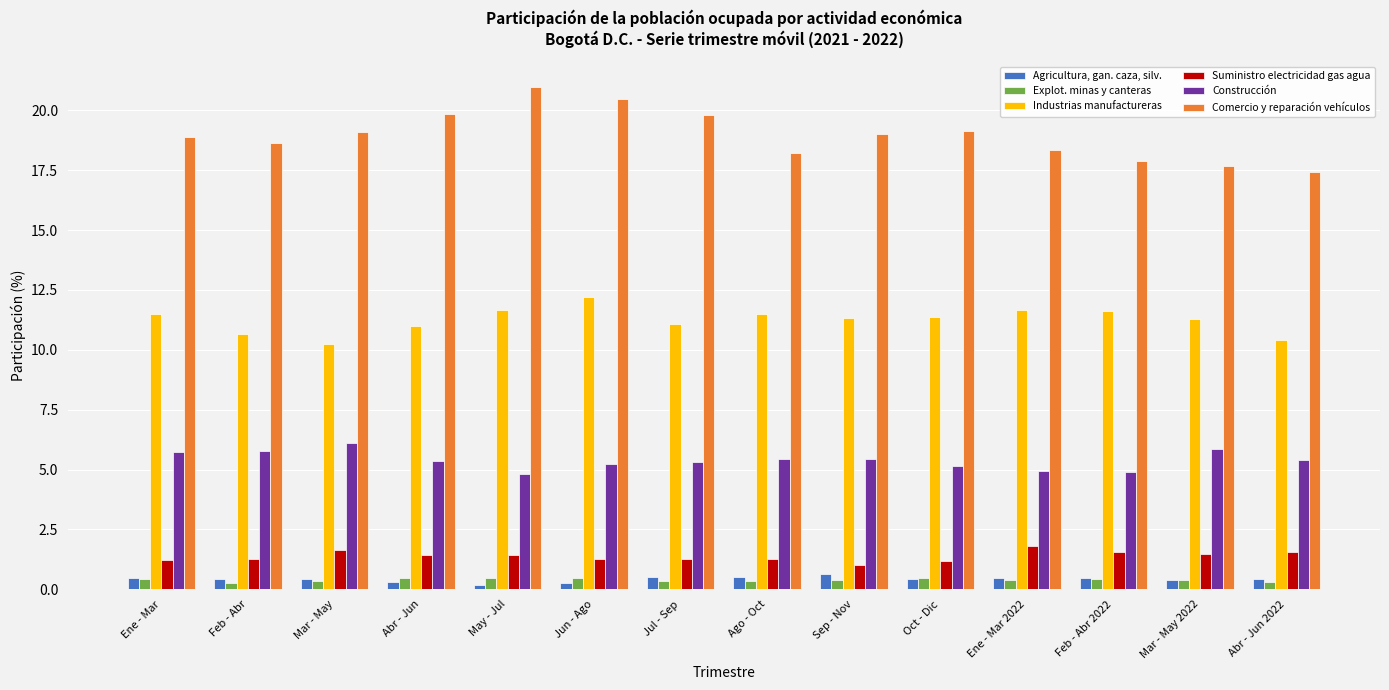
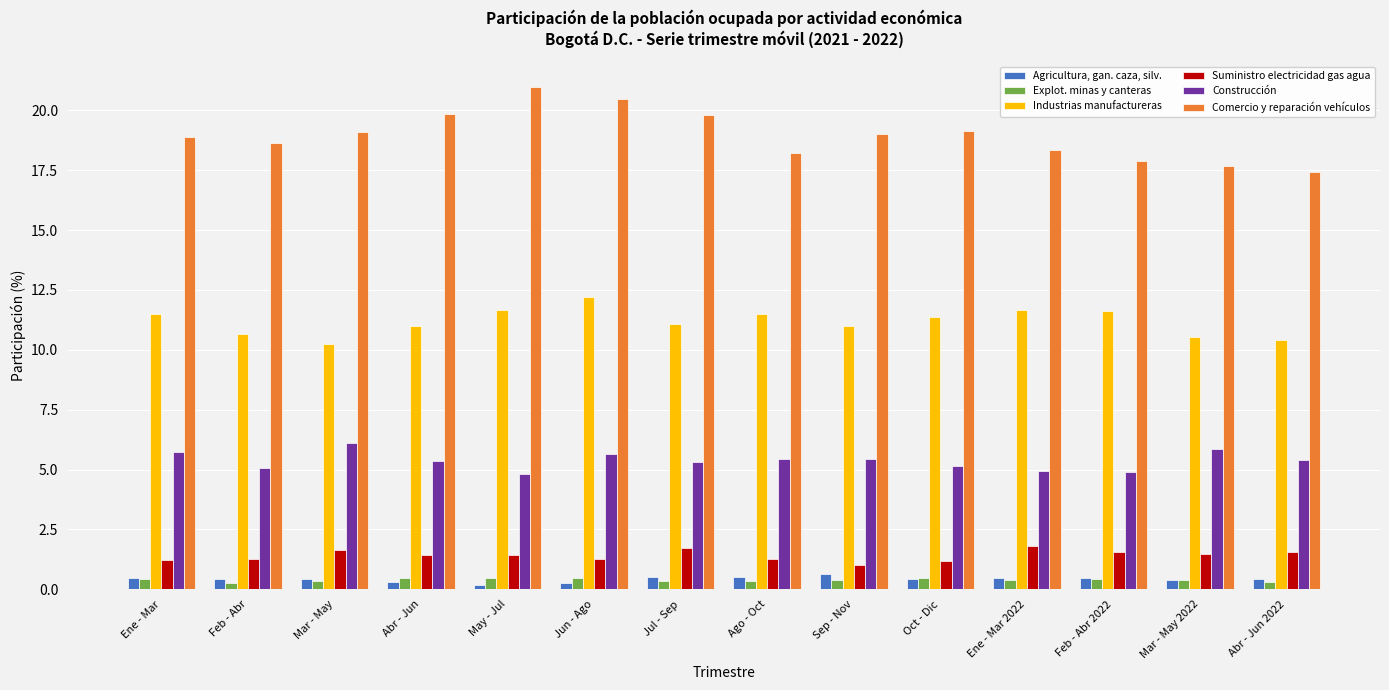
  {
    "Agricultura, gan. caza, silv.": {
      "Ene - Mar": 0.5,
      "Feb - Abr": 0.4,
      "Mar - May": 0.4,
      "Abr - Jun": 0.3,
      "May - Jul": 0.2,
      "Jun - Ago": 0.3,
      "Jul - Sep": 0.5,
      "Ago - Oct": 0.5,
      "Sep - Nov": 0.6,
      "Oct - Dic": 0.4,
      "Ene - Mar 2022": 0.5,
      "Feb - Abr 2022": 0.5,
      "Mar - May 2022": 0.4,
      "Abr - Jun 2022": 0.4
    },
    "Explot. minas y canteras": {
      "Ene - Mar": 0.4,
      "Feb - Abr": 0.3,
      "Mar - May": 0.4,
      "Abr - Jun": 0.5,
      "May - Jul": 0.5,
      "Jun - Ago": 0.5,
      "Jul - Sep": 0.3,
      "Ago - Oct": 0.4,
      "Sep - Nov": 0.4,
      "Oct - Dic": 0.5,
      "Ene - Mar 2022": 0.4,
      "Feb - Abr 2022": 0.4,
      "Mar - May 2022": 0.4,
      "Abr - Jun 2022": 0.3
    },
    "Industrias manufactureras": {
      "Ene - Mar": 11.5,
      "Feb - Abr": 10.7,
      "Mar - May": 10.2,
      "Abr - Jun": 11.0,
      "May - Jul": 11.7,
      "Jun - Ago": 12.2,
      "Jul - Sep": 11.1,
      "Ago - Oct": 11.5,
-     "Sep - Nov": 11.3,
+     "Sep - Nov": 11.0,
      "Oct - Dic": 11.4,
      "Ene - Mar 2022": 11.6,
      "Feb - Abr 2022": 11.6,
-     "Mar - May 2022": 11.3,
+     "Mar - May 2022": 10.5,
      "Abr - Jun 2022": 10.4
    },
    "Suministro electricidad gas agua": {
      "Ene - Mar": 1.2,
      "Feb - Abr": 1.3,
      "Mar - May": 1.6,
      "Abr - Jun": 1.4,
      "May - Jul": 1.4,
      "Jun - Ago": 1.3,
-     "Jul - Sep": 1.3,
+     "Jul - Sep": 1.7,
      "Ago - Oct": 1.3,
      "Sep - Nov": 1.0,
      "Oct - Dic": 1.2,
      "Ene - Mar 2022": 1.8,
      "Feb - Abr 2022": 1.6,
      "Mar - May 2022": 1.5,
      "Abr - Jun 2022": 1.6
    },
    "Construcción": {
      "Ene - Mar": 5.7,
-     "Feb - Abr": 5.8,
+     "Feb - Abr": 5.1,
      "Mar - May": 6.1,
      "Abr - Jun": 5.3,
      "May - Jul": 4.8,
-     "Jun - Ago": 5.2,
+     "Jun - Ago": 5.6,
      "Jul - Sep": 5.3,
      "Ago - Oct": 5.4,
      "Sep - Nov": 5.5,
      "Oct - Dic": 5.1,
      "Ene - Mar 2022": 4.9,
      "Feb - Abr 2022": 4.9,
      "Mar - May 2022": 5.9,
      "Abr - Jun 2022": 5.4
    },
    "Comercio y reparación vehículos": {
      "Ene - Mar": 18.9,
      "Feb - Abr": 18.6,
      "Mar - May": 19.1,
      "Abr - Jun": 19.8,
      "May - Jul": 21.0,
      "Jun - Ago": 20.5,
      "Jul - Sep": 19.8,
      "Ago - Oct": 18.2,
      "Sep - Nov": 19.0,
      "Oct - Dic": 19.1,
      "Ene - Mar 2022": 18.3,
      "Feb - Abr 2022": 17.9,
      "Mar - May 2022": 17.7,
      "Abr - Jun 2022": 17.4
    }
  }
